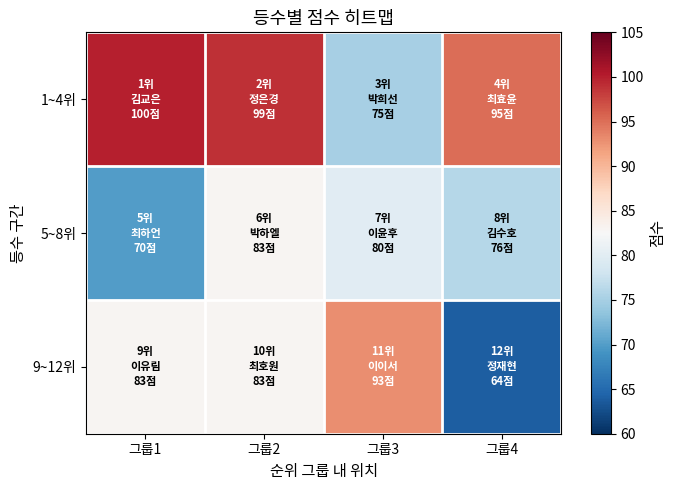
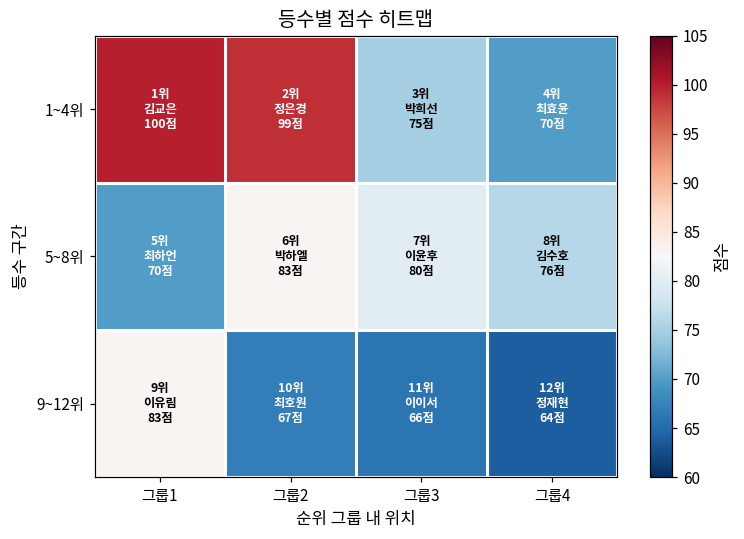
  {
    "1~4위": {
-     "그룹4": "95점"
+     "그룹4": "70점"
    },
    "9~12위": {
-     "그룹2": "83점",
-     "그룹3": "93점"
+     "그룹2": "67점",
+     "그룹3": "66점"
    }
  }
